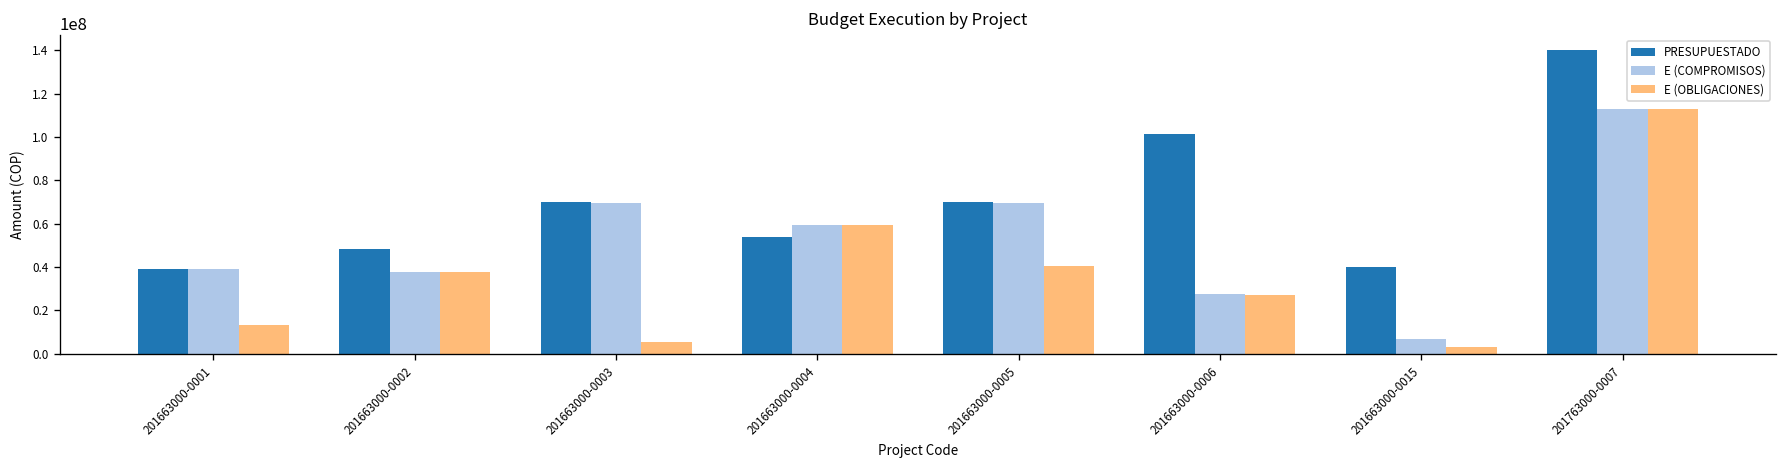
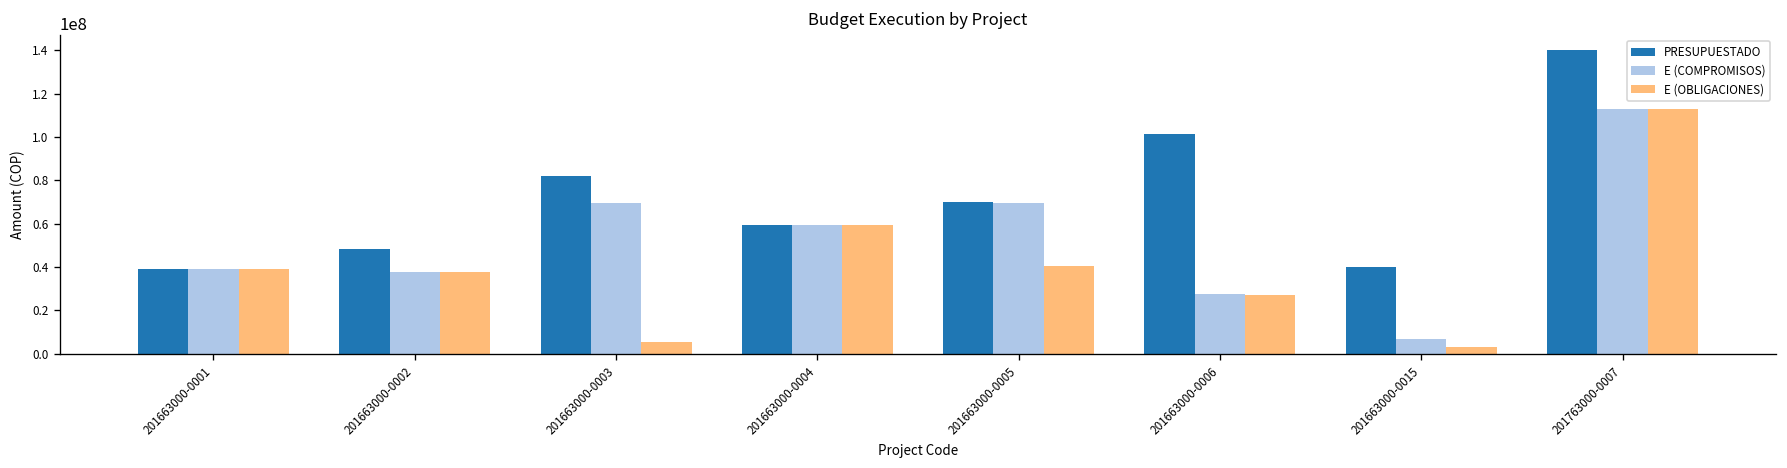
  {
    "PRESUPUESTADO": {
      "201663000-0001": 39000000,
      "201663000-0002": 48000000,
-     "201663000-0003": 70000000,
-     "201663000-0004": 54000000,
+     "201663000-0003": 82000000,
+     "201663000-0004": 60000000,
      "201663000-0005": 70000000,
      "201663000-0006": 101000000,
      "201663000-0015": 40000000,
      "201763000-0007": 140000000
    },
    "E (COMPROMISOS)": {
      "201663000-0001": 39000000,
      "201663000-0002": 38000000,
      "201663000-0003": 70000000,
      "201663000-0004": 60000000,
      "201663000-0005": 70000000,
      "201663000-0006": 27000000,
      "201663000-0015": 7000000,
      "201763000-0007": 113000000
    },
    "E (OBLIGACIONES)": {
-     "201663000-0001": 13000000,
+     "201663000-0001": 39000000,
      "201663000-0002": 38000000,
      "201663000-0003": 5000000,
      "201663000-0004": 60000000,
      "201663000-0005": 41000000,
      "201663000-0006": 27000000,
      "201663000-0015": 3000000,
      "201763000-0007": 113000000
    }
  }
